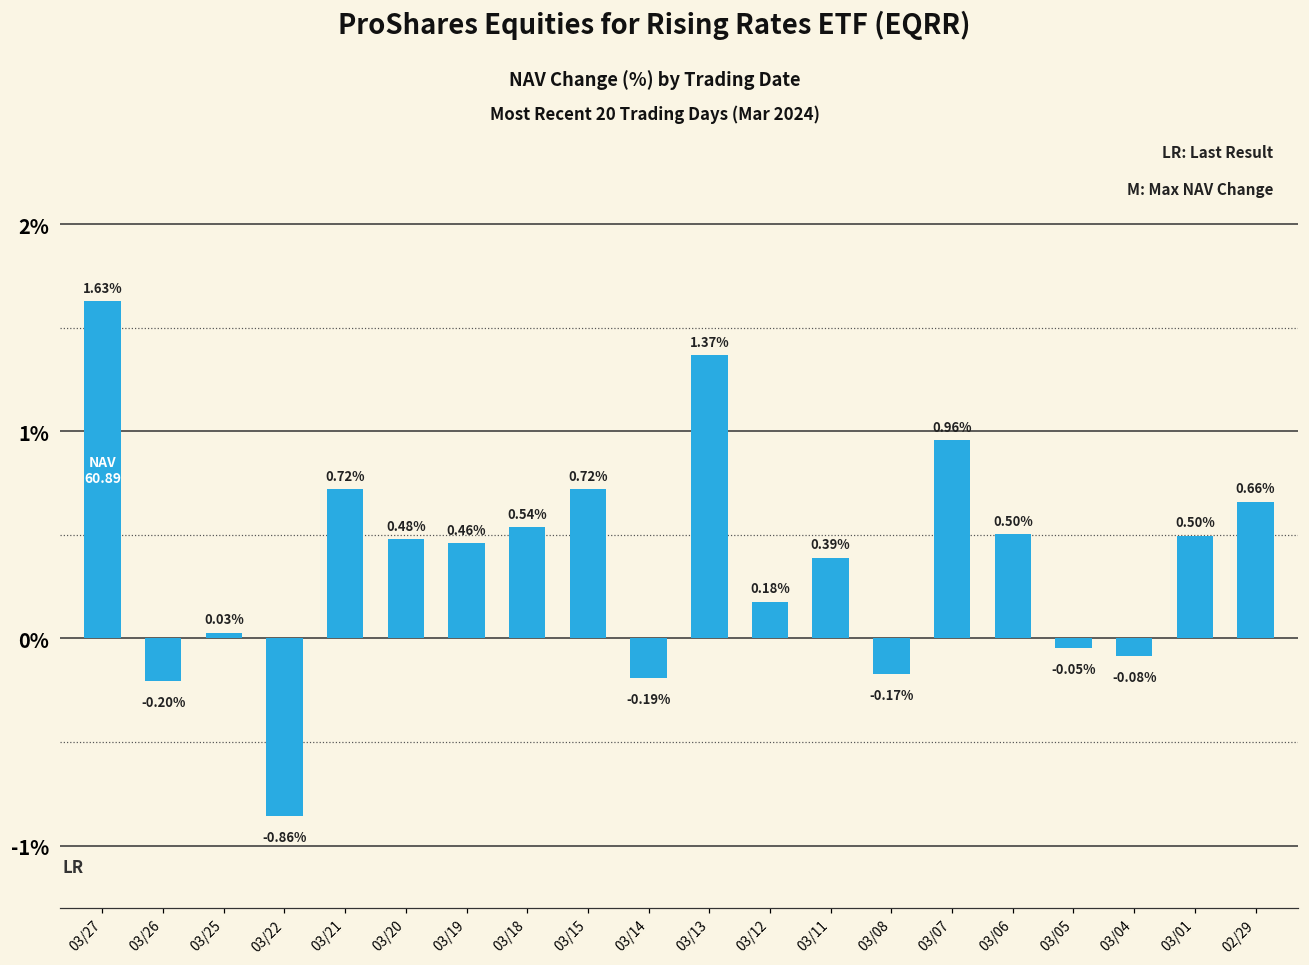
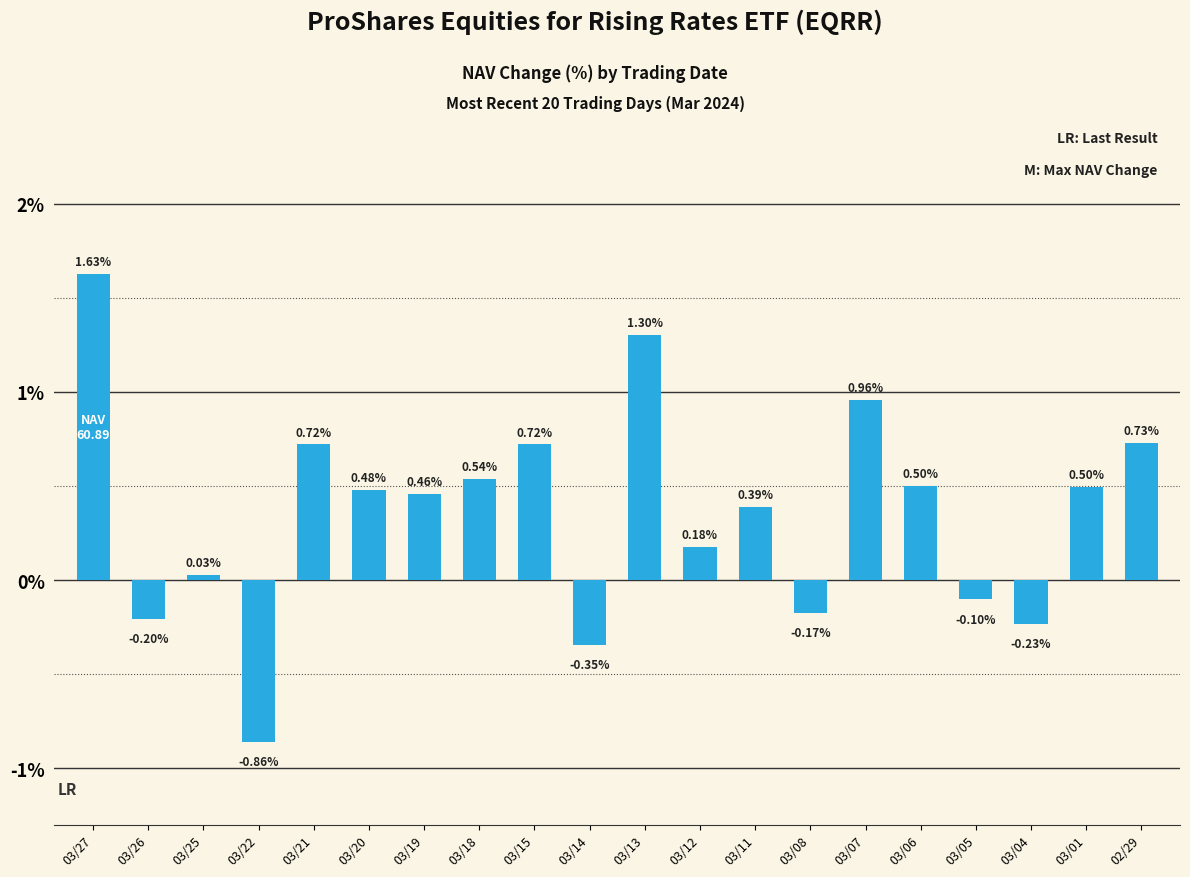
  {
    "03/27": "1.63%",
    "03/26": "-0.20%",
    "03/25": "0.03%",
    "03/22": "-0.86%",
    "03/21": "0.72%",
    "03/20": "0.48%",
    "03/19": "0.46%",
    "03/18": "0.54%",
    "03/15": "0.72%",
-   "03/14": "-0.19%",
-   "03/13": "1.37%",
+   "03/14": "-0.35%",
+   "03/13": "1.30%",
    "03/12": "0.18%",
    "03/11": "0.39%",
    "03/08": "-0.17%",
    "03/07": "0.96%",
    "03/06": "0.50%",
-   "03/05": "-0.05%",
-   "03/04": "-0.08%",
+   "03/05": "-0.10%",
+   "03/04": "-0.23%",
    "03/01": "0.50%",
-   "02/29": "0.66%"
+   "02/29": "0.73%"
  }
